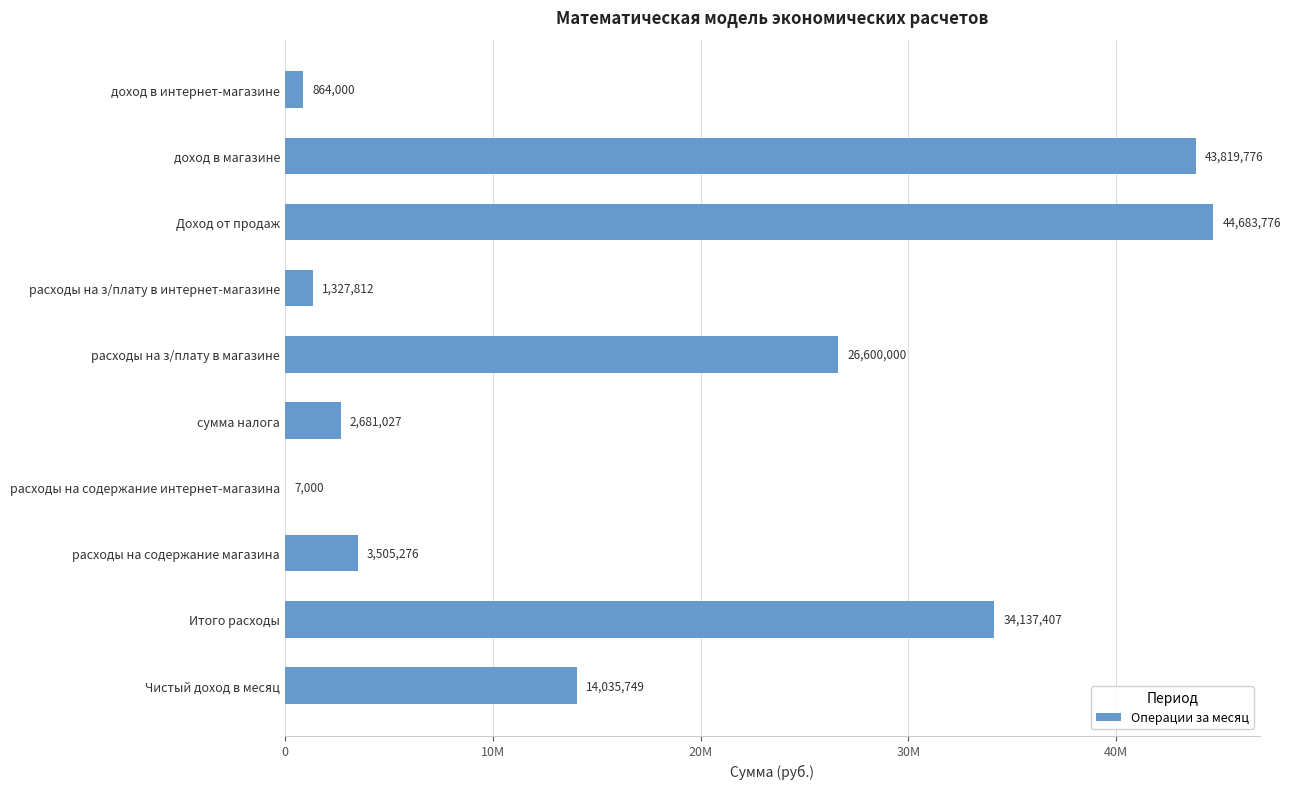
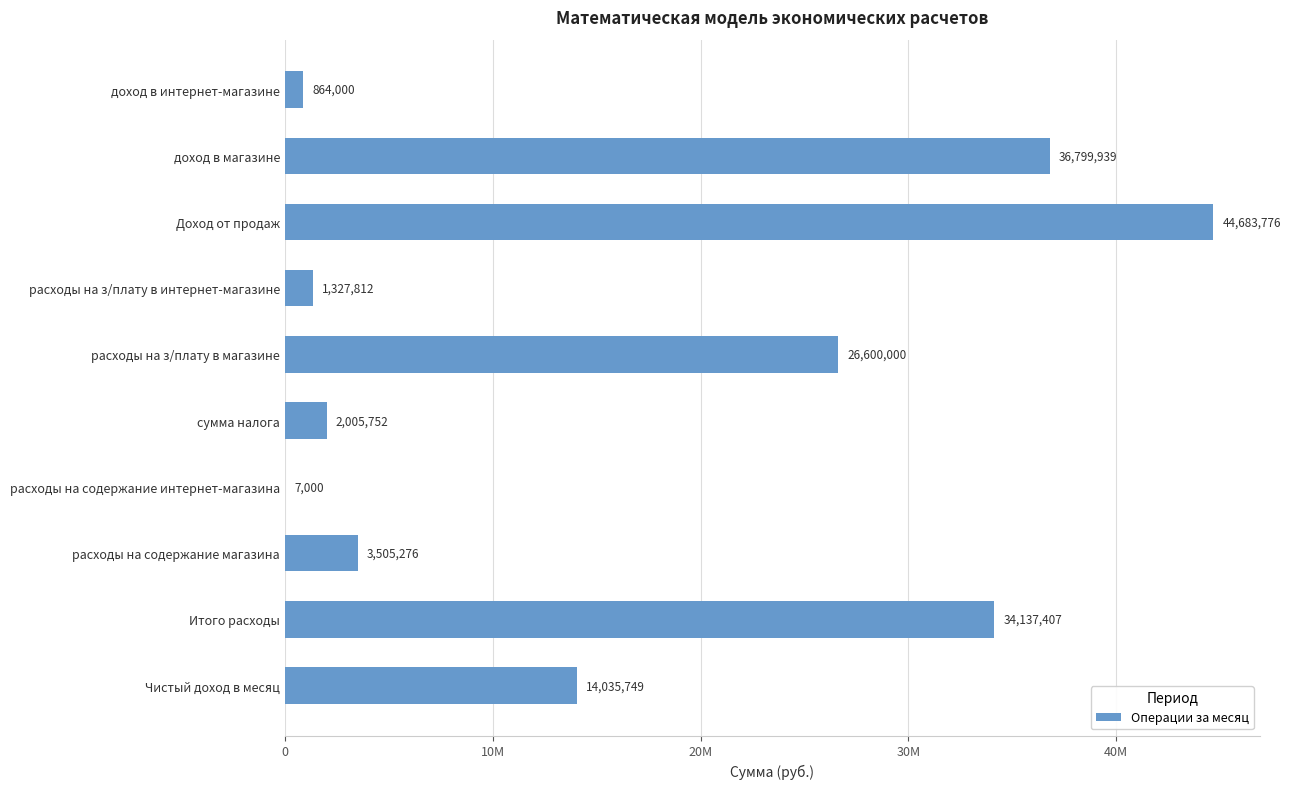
  {
    "доход в интернет-магазине": "864,000",
-   "доход в магазине": "43,819,776",
+   "доход в магазине": "36,799,939",
    "Доход от продаж": "44,683,776",
    "расходы на з/плату в интернет-магазине": "1,327,812",
    "расходы на з/плату в магазине": "26,600,000",
-   "сумма налога": "2,681,027",
+   "сумма налога": "2,005,752",
    "расходы на содержание интернет-магазина": "7,000",
    "расходы на содержание магазина": "3,505,276",
    "Итого расходы": "34,137,407",
    "Чистый доход в месяц": "14,035,749"
  }
